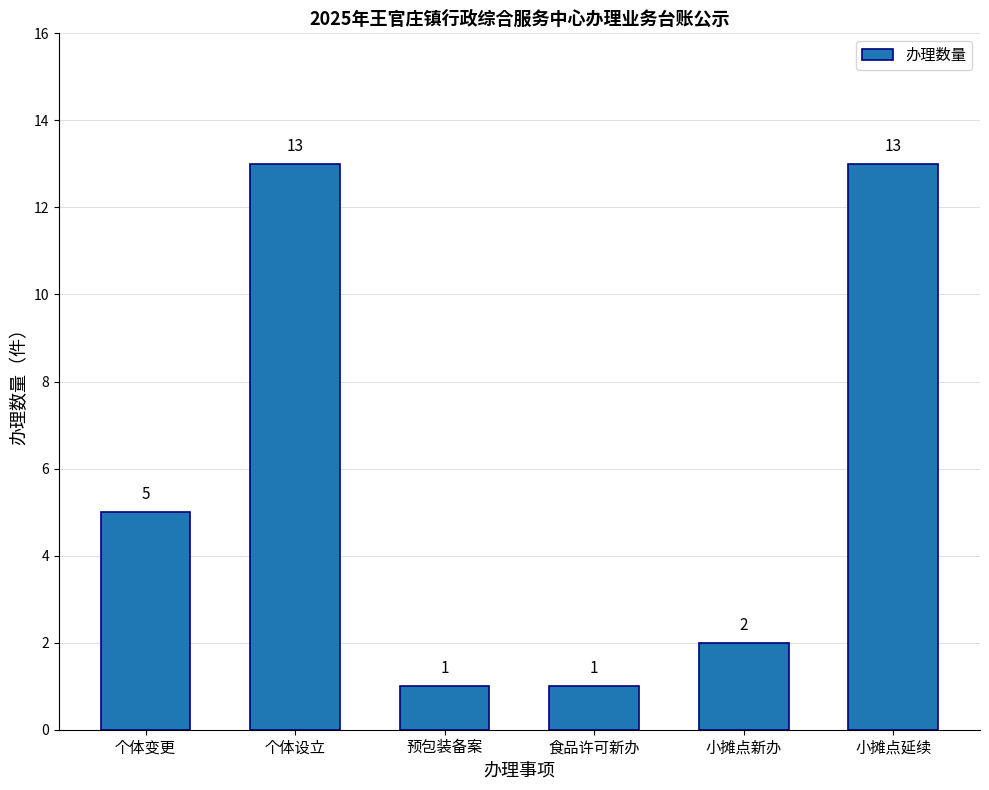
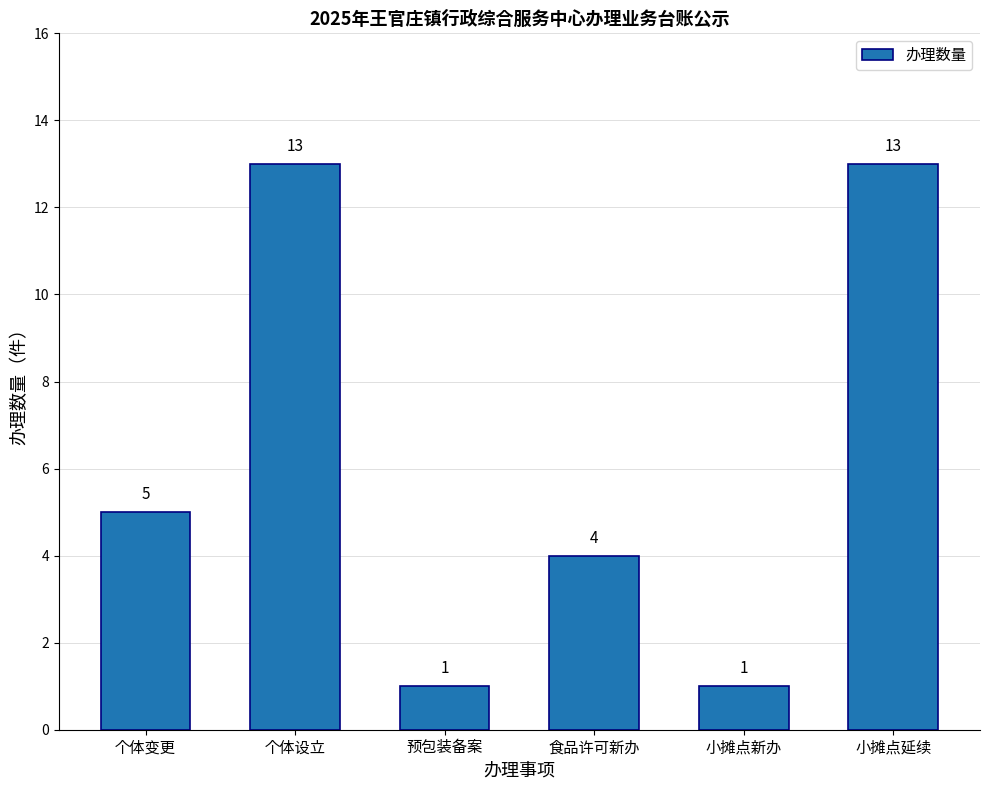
  {
    "个体变更": 5,
    "个体设立": 13,
    "预包装备案": 1,
-   "食品许可新办": 1,
-   "小摊点新办": 2,
+   "食品许可新办": 4,
+   "小摊点新办": 1,
    "小摊点延续": 13
  }
